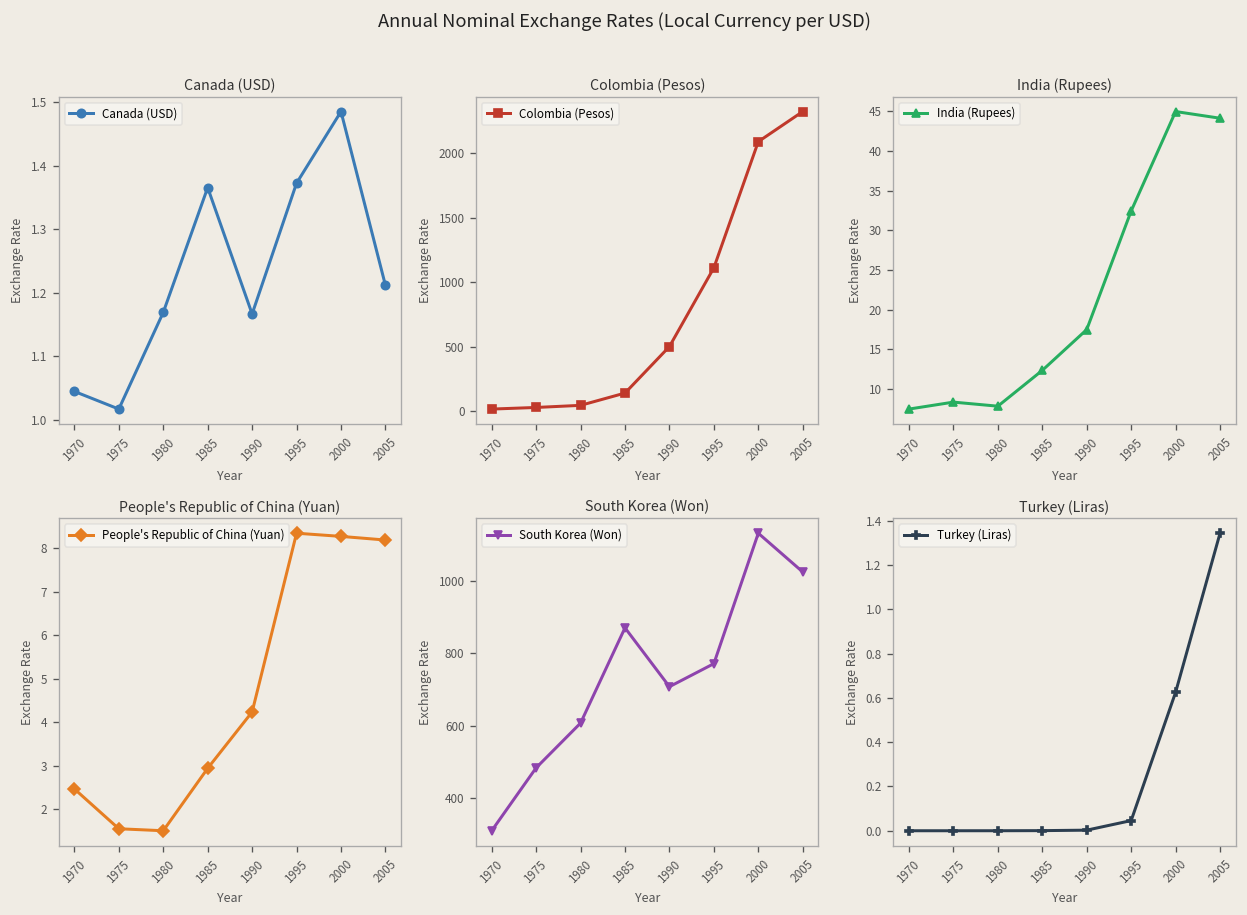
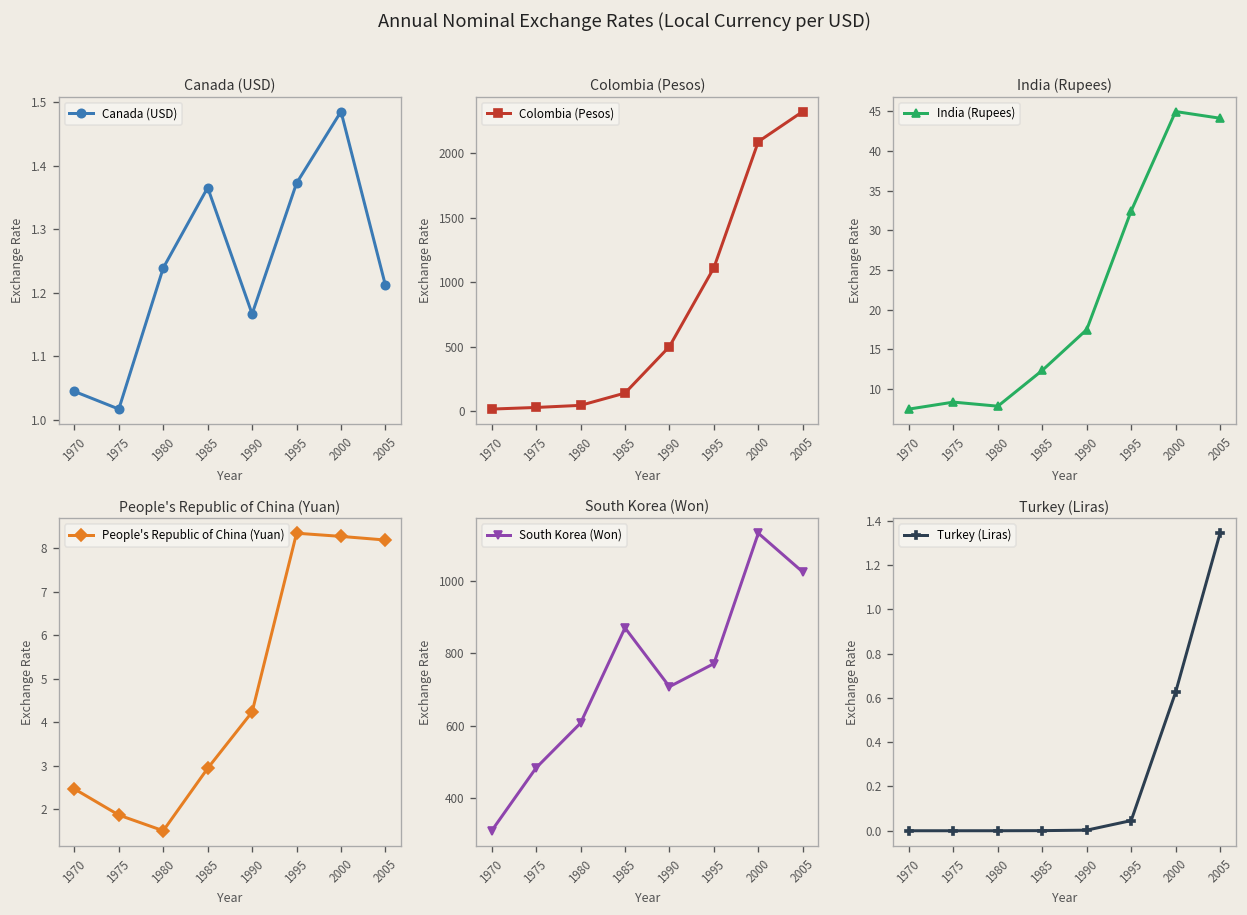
  {
    "Canada (USD)": {
      "1970": 1.04,
      "1975": 1.02,
-     "1980": 1.17,
+     "1980": 1.24,
      "1985": 1.37,
      "1990": 1.17,
      "1995": 1.37,
      "2000": 1.49,
      "2005": 1.21
    },
    "Colombia (Pesos)": {
      "1970": 20,
      "1975": 30,
      "1980": 50,
      "1985": 140,
      "1990": 500,
      "1995": 1110,
      "2000": 2090,
      "2005": 2320
    },
    "India (Rupees)": {
      "1970": 8,
      "1975": 8,
      "1980": 8,
      "1985": 12,
      "1990": 18,
      "1995": 32,
      "2000": 45,
      "2005": 44
    },
    "People's Republic of China (Yuan)": {
      "1970": 2.5,
-     "1975": 1.5,
+     "1975": 1.9,
      "1980": 1.5,
      "1985": 2.9,
      "1990": 4.2,
      "1995": 8.4,
      "2000": 8.3,
      "2005": 8.2
    },
    "South Korea (Won)": {
      "1970": 310,
      "1975": 480,
      "1980": 610,
      "1985": 870,
      "1990": 710,
      "1995": 770,
      "2000": 1130,
      "2005": 1020
    },
    "Turkey (Liras)": {
      "1970": 0.00,
      "1975": 0.00,
      "1980": 0.00,
      "1985": 0.00,
      "1990": 0.00,
      "1995": 0.05,
      "2000": 0.63,
      "2005": 1.34
    }
  }
